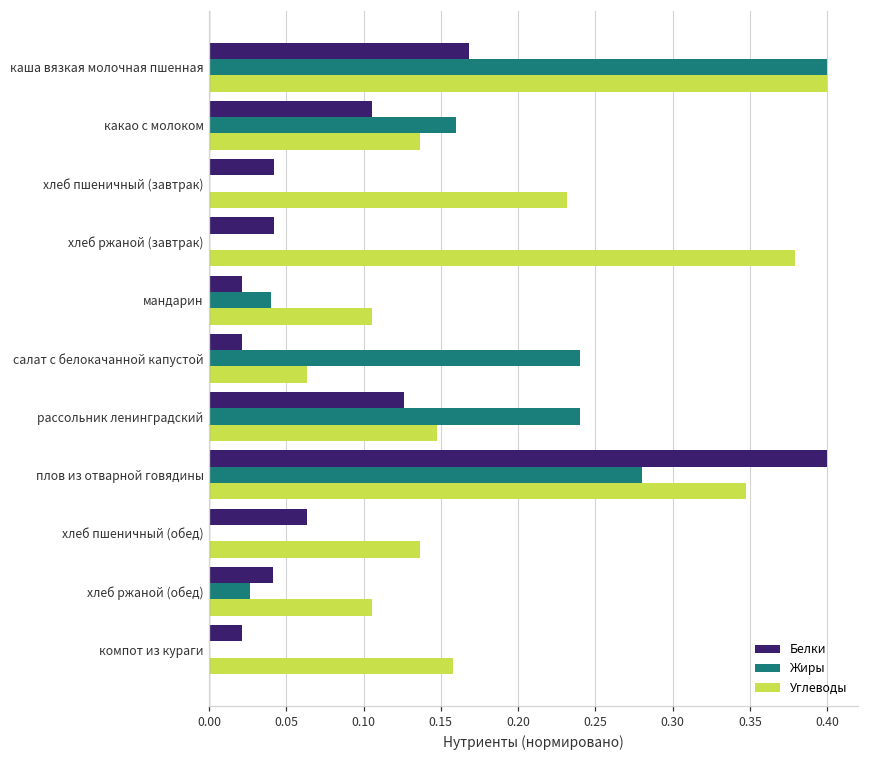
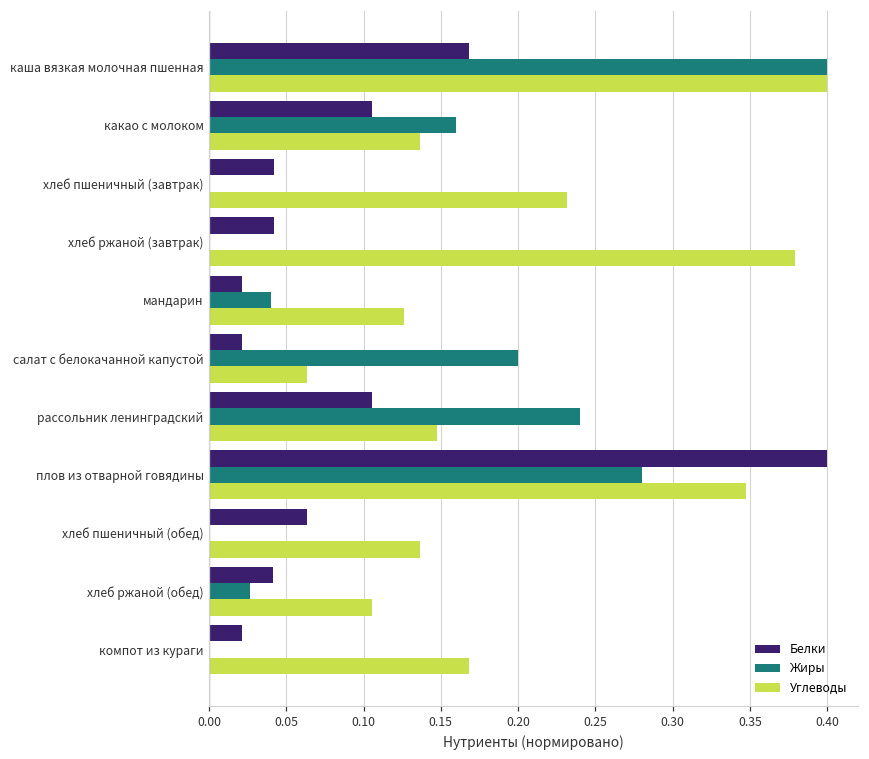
  {
    "Белки": {
      "каша вязкая молочная пшенная": 0.168,
      "какао с молоком": 0.105,
      "хлеб пшеничный (завтрак)": 0.042,
      "хлеб ржаной (завтрак)": 0.042,
      "мандарин": 0.021,
      "салат с белокачанной капустой": 0.021,
-     "рассольник ленинградский": 0.126,
+     "рассольник ленинградский": 0.105,
      "плов из отварной говядины": 0.400,
      "хлеб пшеничный (обед)": 0.063,
      "хлеб ржаной (обед)": 0.042,
      "компот из кураги": 0.021
    },
    "Жиры": {
      "каша вязкая молочная пшенная": 0.400,
      "какао с молоком": 0.160,
      "хлеб пшеничный (завтрак)": 0.000,
      "хлеб ржаной (завтрак)": 0.000,
      "мандарин": 0.040,
-     "салат с белокачанной капустой": 0.240,
+     "салат с белокачанной капустой": 0.200,
      "рассольник ленинградский": 0.240,
      "плов из отварной говядины": 0.280,
      "хлеб пшеничный (обед)": 0.000,
      "хлеб ржаной (обед)": 0.026,
      "компот из кураги": 0.000
    },
    "Углеводы": {
      "каша вязкая молочная пшенная": 0.400,
      "какао с молоком": 0.137,
      "хлеб пшеничный (завтрак)": 0.232,
      "хлеб ржаной (завтрак)": 0.379,
-     "мандарин": 0.105,
+     "мандарин": 0.126,
      "салат с белокачанной капустой": 0.063,
      "рассольник ленинградский": 0.147,
      "плов из отварной говядины": 0.347,
      "хлеб пшеничный (обед)": 0.137,
      "хлеб ржаной (обед)": 0.105,
-     "компот из кураги": 0.158
+     "компот из кураги": 0.168
    }
  }
